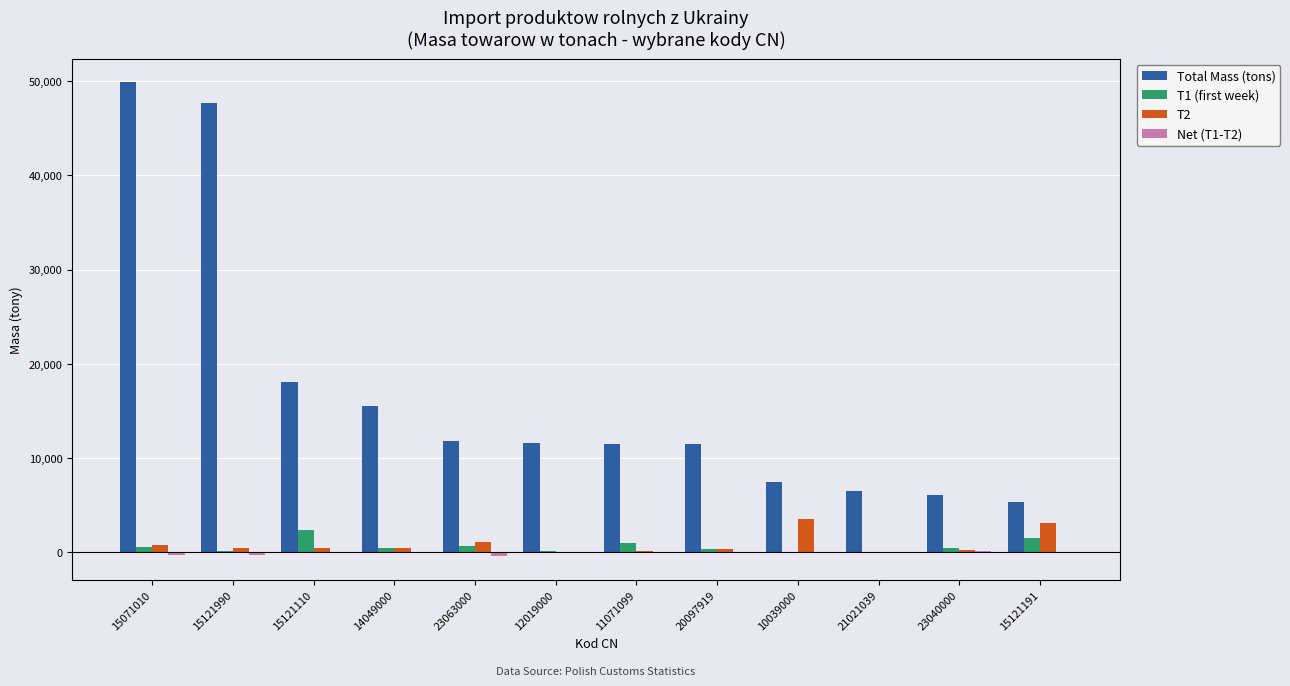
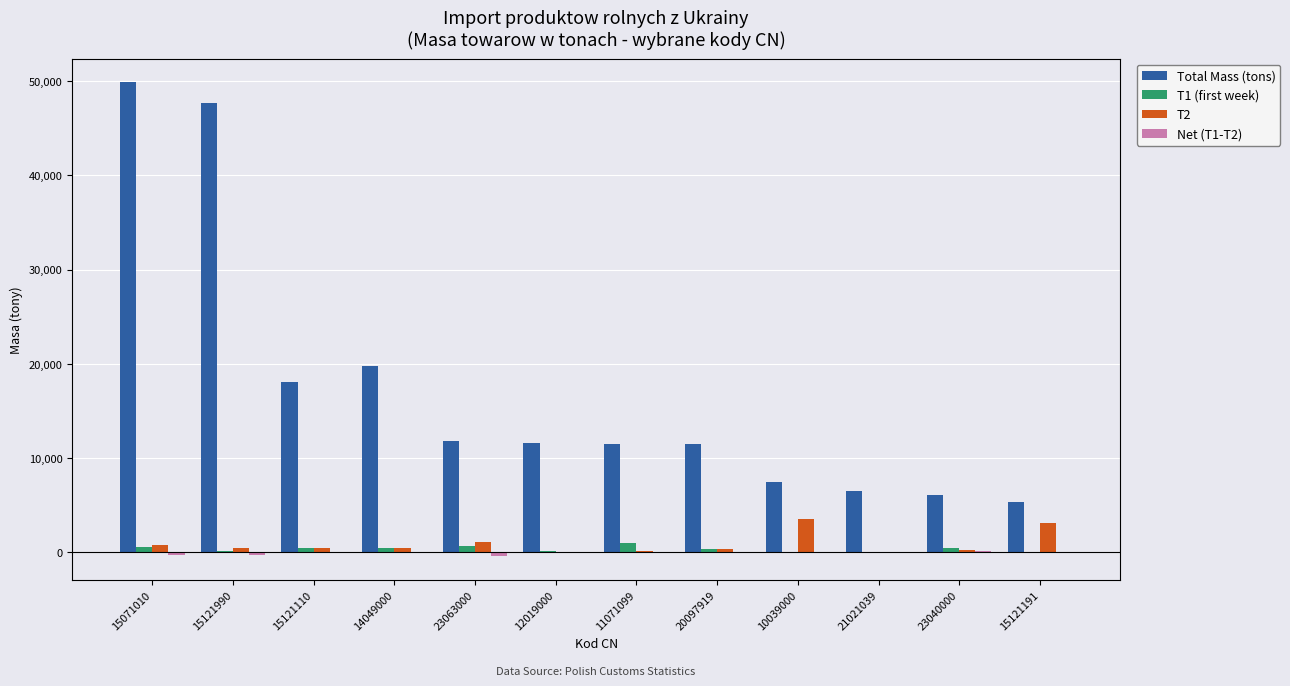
  {
    "Total Mass (tons)": {
      "15071010": "50,000",
      "15121990": "48,000",
      "15121110": "18,000",
-     "14049000": "16,000",
+     "14049000": "20,000",
      "23063000": "12,000",
      "12019000": "12,000",
      "11071099": "11,000",
      "20097919": "11,000",
      "10039000": "7,000",
      "21021039": "7,000",
      "23040000": "6,000",
      "15121191": "5,000"
    },
    "T1 (first week)": {
      "15071010": "1,000",
-     "15121110": "2,000",
+     "15121110": "0",
      "14049000": "0",
      "23063000": "1,000",
      "11071099": "1,000",
      "20097919": "0",
      "23040000": "0",
-     "15121191": "2,000"
+     "15121191": "0"
    },
    "T2": {
      "15071010": "1,000",
      "15121990": "0",
      "15121110": "0",
      "14049000": "0",
      "23063000": "1,000",
      "20097919": "0",
      "10039000": "4,000",
      "23040000": "0",
      "15121191": "3,000"
    },
    "Net (T1-T2)": {
      "15121990": "0",
      "23063000": "0"
    }
  }
